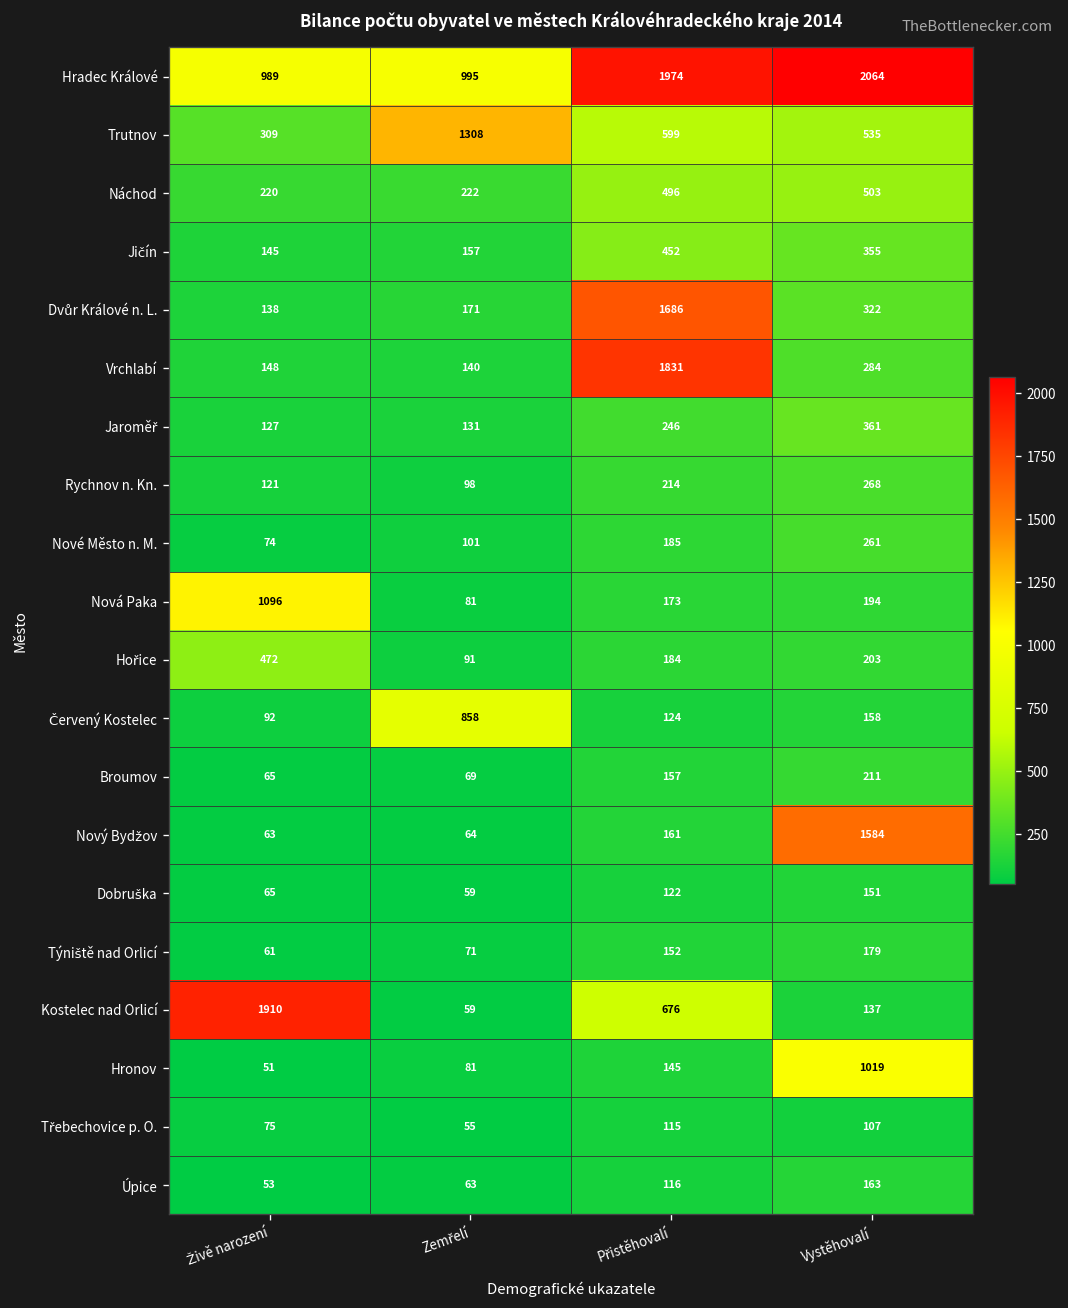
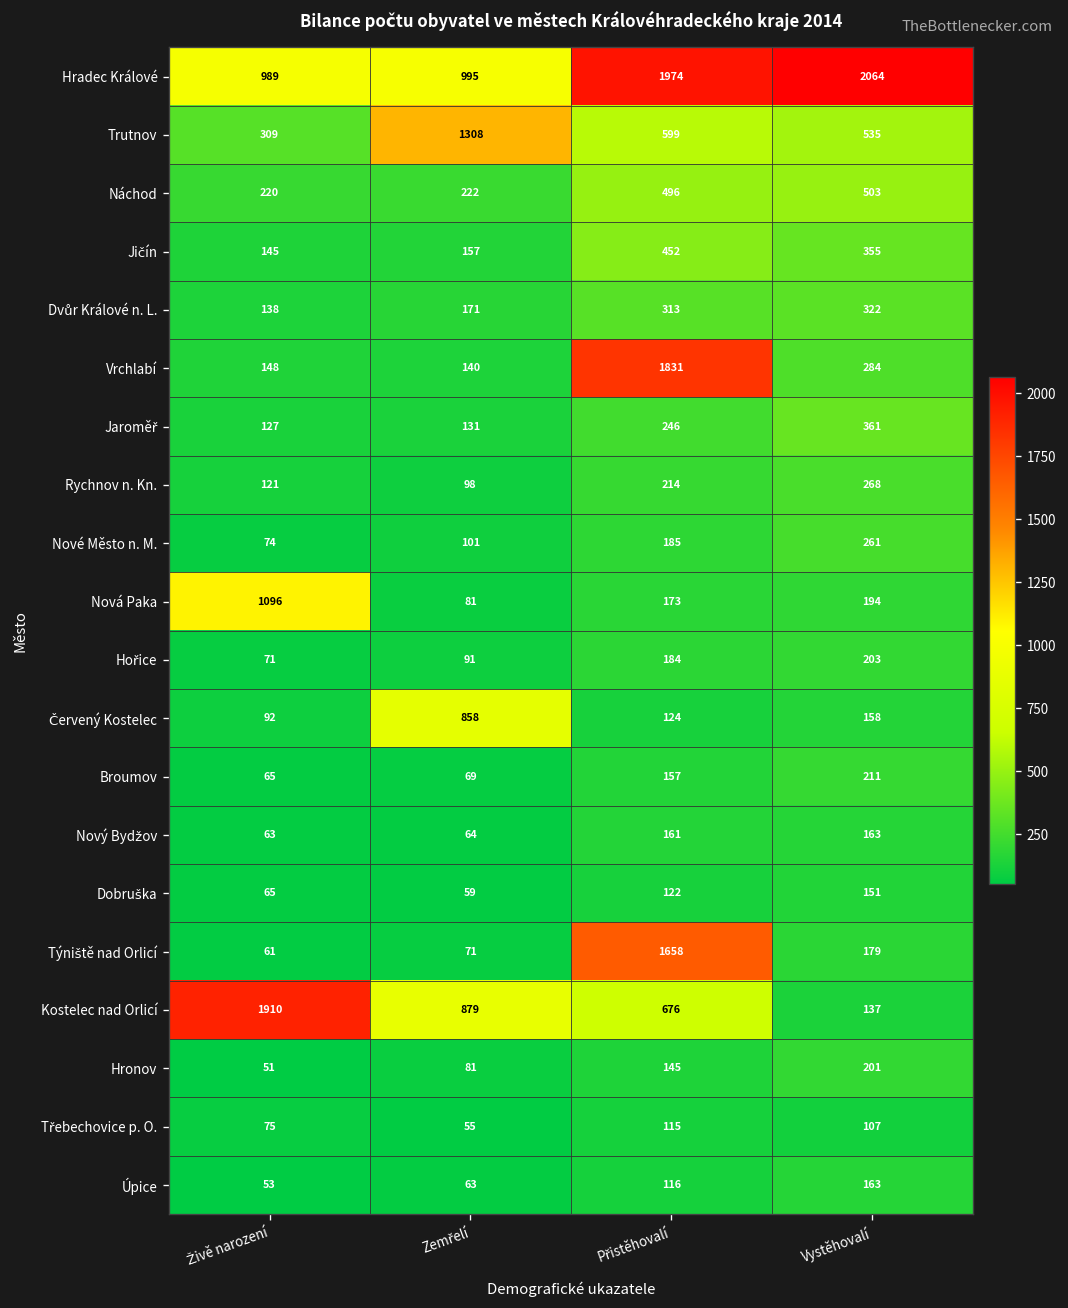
  {
    "Hradec Králové": {
      "Živě narození": 989,
      "Zemřelí": 995,
      "Přistěhovalí": 1974,
      "Vystěhovalí": 2064
    },
    "Trutnov": {
      "Živě narození": 309,
      "Zemřelí": 1308,
      "Přistěhovalí": 599,
      "Vystěhovalí": 535
    },
    "Náchod": {
      "Živě narození": 220,
      "Zemřelí": 222,
      "Přistěhovalí": 496,
      "Vystěhovalí": 503
    },
    "Jičín": {
      "Živě narození": 145,
      "Zemřelí": 157,
      "Přistěhovalí": 452,
      "Vystěhovalí": 355
    },
    "Dvůr Králové n. L.": {
      "Živě narození": 138,
      "Zemřelí": 171,
-     "Přistěhovalí": 1686,
+     "Přistěhovalí": 313,
      "Vystěhovalí": 322
    },
    "Vrchlabí": {
      "Živě narození": 148,
      "Zemřelí": 140,
      "Přistěhovalí": 1831,
      "Vystěhovalí": 284
    },
    "Jaroměř": {
      "Živě narození": 127,
      "Zemřelí": 131,
      "Přistěhovalí": 246,
      "Vystěhovalí": 361
    },
    "Rychnov n. Kn.": {
      "Živě narození": 121,
      "Zemřelí": 98,
      "Přistěhovalí": 214,
      "Vystěhovalí": 268
    },
    "Nové Město n. M.": {
      "Živě narození": 74,
      "Zemřelí": 101,
      "Přistěhovalí": 185,
      "Vystěhovalí": 261
    },
    "Nová Paka": {
      "Živě narození": 1096,
      "Zemřelí": 81,
      "Přistěhovalí": 173,
      "Vystěhovalí": 194
    },
    "Hořice": {
-     "Živě narození": 472,
+     "Živě narození": 71,
      "Zemřelí": 91,
      "Přistěhovalí": 184,
      "Vystěhovalí": 203
    },
    "Červený Kostelec": {
      "Živě narození": 92,
      "Zemřelí": 858,
      "Přistěhovalí": 124,
      "Vystěhovalí": 158
    },
    "Broumov": {
      "Živě narození": 65,
      "Zemřelí": 69,
      "Přistěhovalí": 157,
      "Vystěhovalí": 211
    },
    "Nový Bydžov": {
      "Živě narození": 63,
      "Zemřelí": 64,
      "Přistěhovalí": 161,
-     "Vystěhovalí": 1584
+     "Vystěhovalí": 163
    },
    "Dobruška": {
      "Živě narození": 65,
      "Zemřelí": 59,
      "Přistěhovalí": 122,
      "Vystěhovalí": 151
    },
    "Týniště nad Orlicí": {
      "Živě narození": 61,
      "Zemřelí": 71,
-     "Přistěhovalí": 152,
+     "Přistěhovalí": 1658,
      "Vystěhovalí": 179
    },
    "Kostelec nad Orlicí": {
      "Živě narození": 1910,
-     "Zemřelí": 59,
+     "Zemřelí": 879,
      "Přistěhovalí": 676,
      "Vystěhovalí": 137
    },
    "Hronov": {
      "Živě narození": 51,
      "Zemřelí": 81,
      "Přistěhovalí": 145,
-     "Vystěhovalí": 1019
+     "Vystěhovalí": 201
    },
    "Třebechovice p. O.": {
      "Živě narození": 75,
      "Zemřelí": 55,
      "Přistěhovalí": 115,
      "Vystěhovalí": 107
    },
    "Úpice": {
      "Živě narození": 53,
      "Zemřelí": 63,
      "Přistěhovalí": 116,
      "Vystěhovalí": 163
    }
  }
